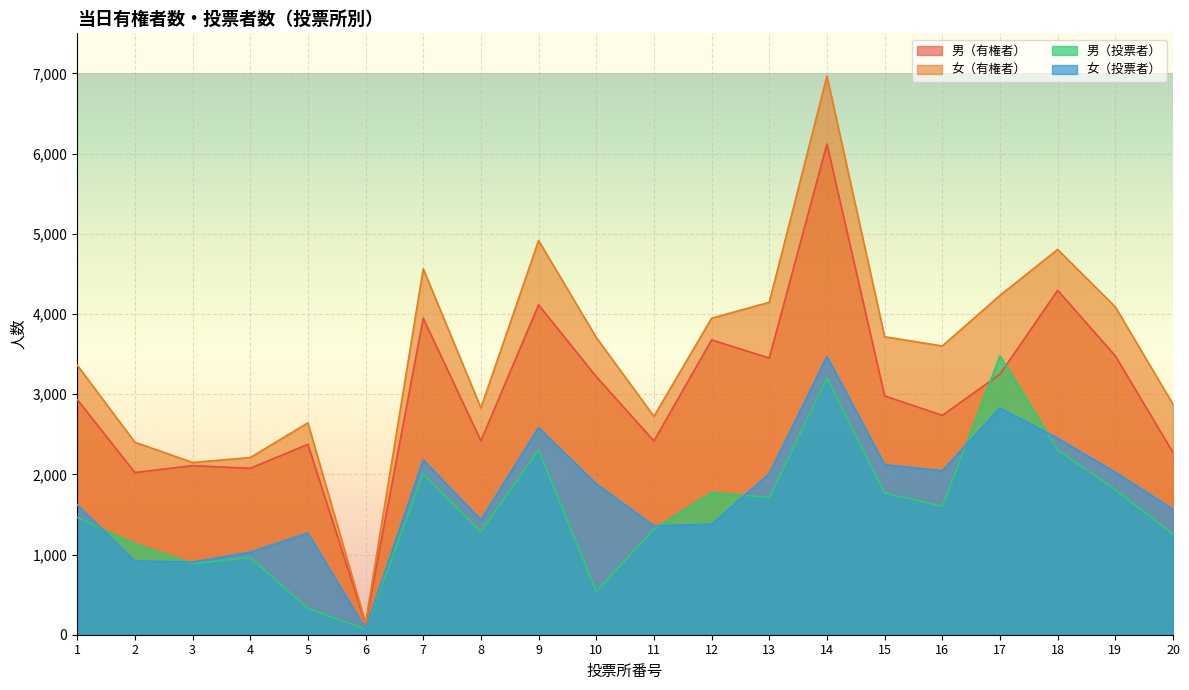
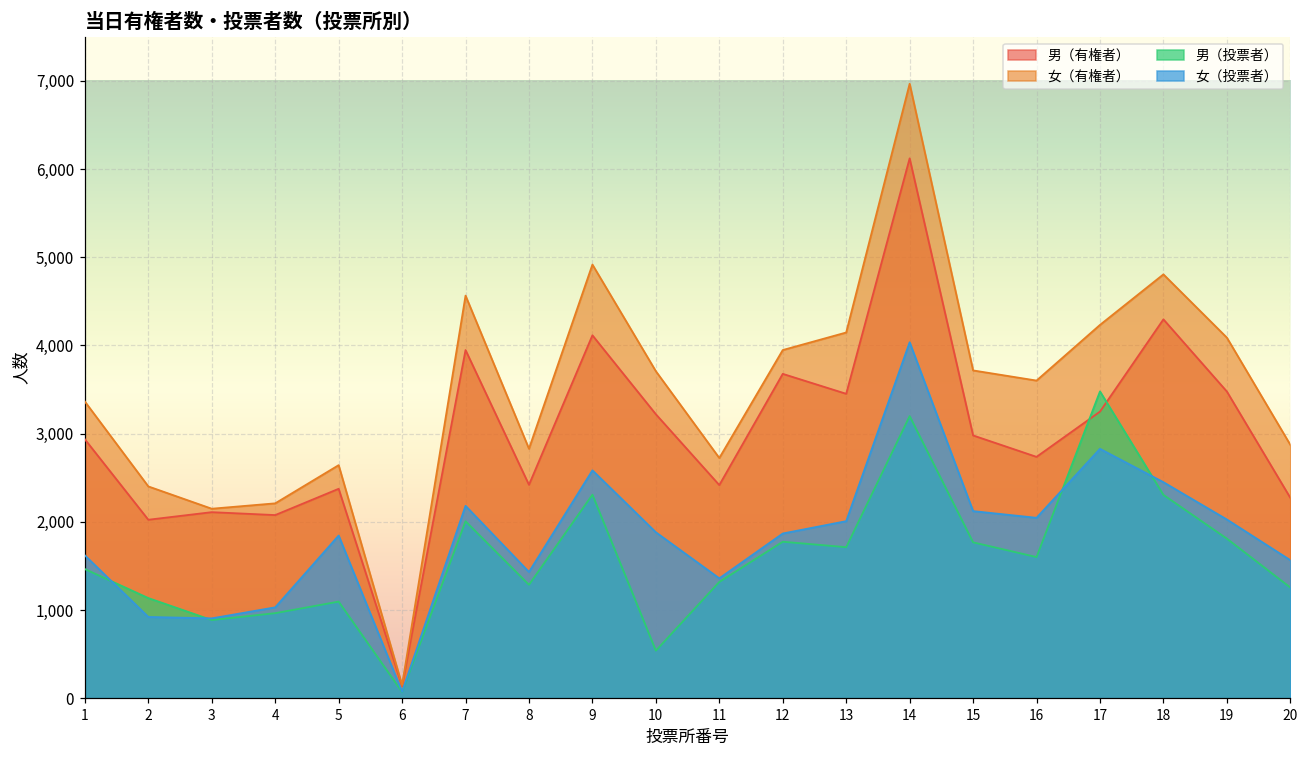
  {
    "男（投票者）": {
      "1": "1,500",
      "2": "1,100",
      "4": "1,000",
-     "5": "300",
+     "5": "1,100",
      "7": "2,000",
      "8": "1,300",
      "9": "2,300",
      "10": "500",
      "11": "1,300",
      "12": "1,800",
      "13": "1,700",
      "14": "3,200",
      "15": "1,800",
      "16": "1,600",
      "17": "3,500",
      "18": "2,300",
      "19": "1,800",
      "20": "1,300"
    },
    "女（投票者）": {
      "1": "1,600",
      "2": "900",
      "4": "1,000",
-     "5": "1,300",
+     "5": "1,800",
      "7": "2,200",
      "8": "1,400",
      "9": "2,600",
      "10": "1,900",
      "11": "1,400",
-     "12": "1,400",
+     "12": "1,900",
      "13": "2,000",
-     "14": "3,500",
+     "14": "4,000",
      "15": "2,100",
      "16": "2,000",
      "17": "2,800",
      "18": "2,400",
      "19": "2,000",
      "20": "1,600"
    }
  }
